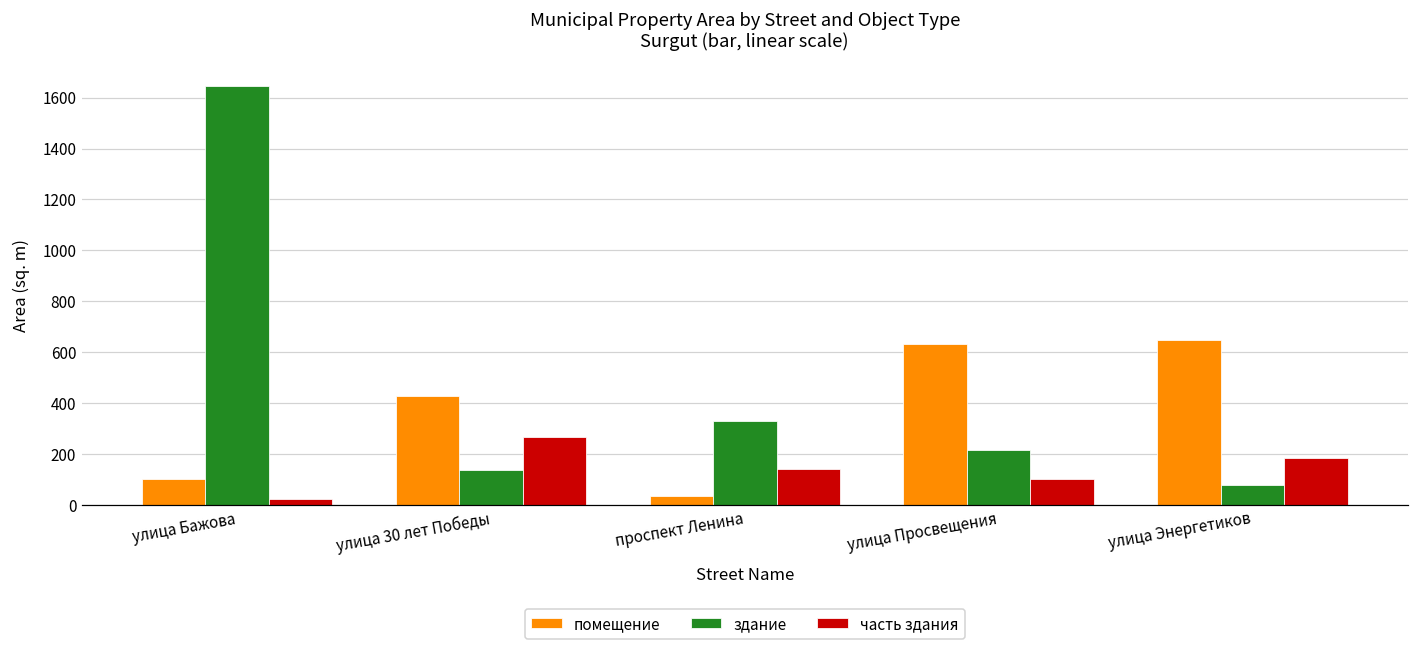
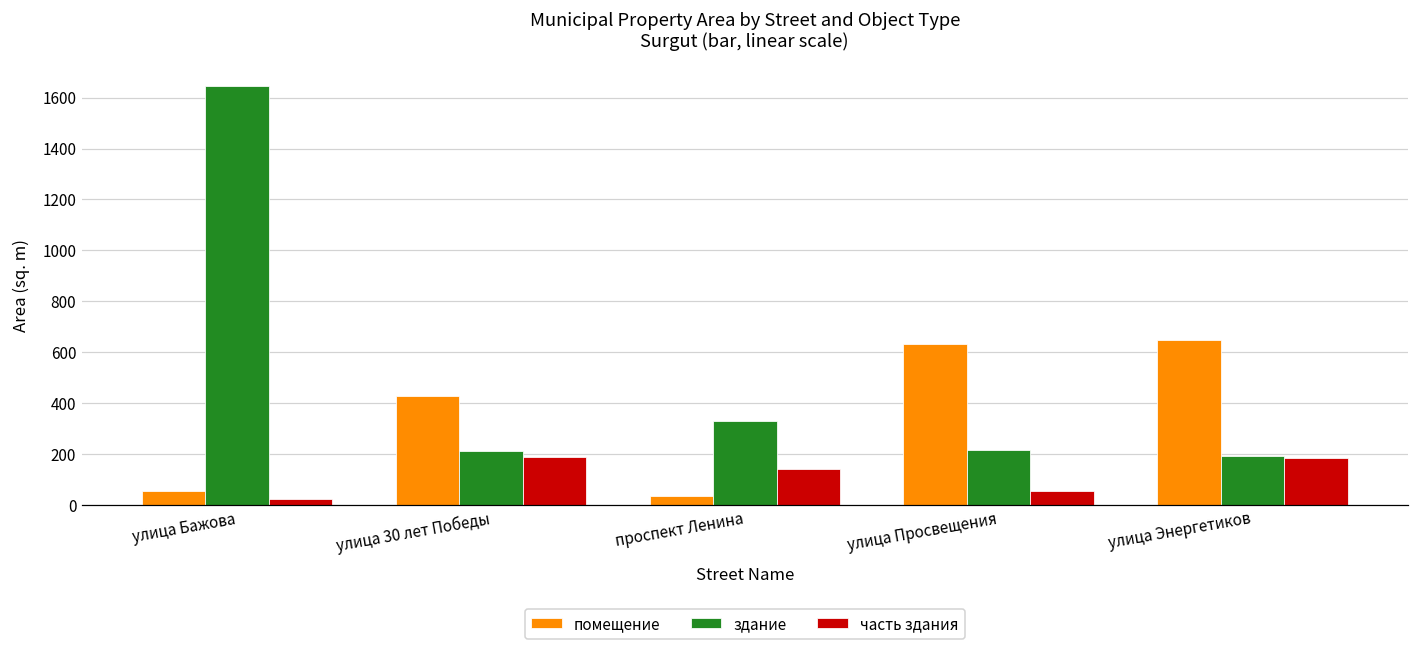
  {
    "помещение": {
-     "улица Бажова": 100,
+     "улица Бажова": 60,
      "улица 30 лет Победы": 430,
      "проспект Ленина": 40,
      "улица Просвещения": 630,
      "улица Энергетиков": 650
    },
    "здание": {
      "улица Бажова": 1650,
-     "улица 30 лет Победы": 140,
+     "улица 30 лет Победы": 210,
      "проспект Ленина": 330,
      "улица Просвещения": 220,
-     "улица Энергетиков": 80
+     "улица Энергетиков": 190
    },
    "часть здания": {
      "улица Бажова": 20,
-     "улица 30 лет Победы": 270,
+     "улица 30 лет Победы": 190,
      "проспект Ленина": 140,
-     "улица Просвещения": 100,
+     "улица Просвещения": 60,
      "улица Энергетиков": 190
    }
  }
